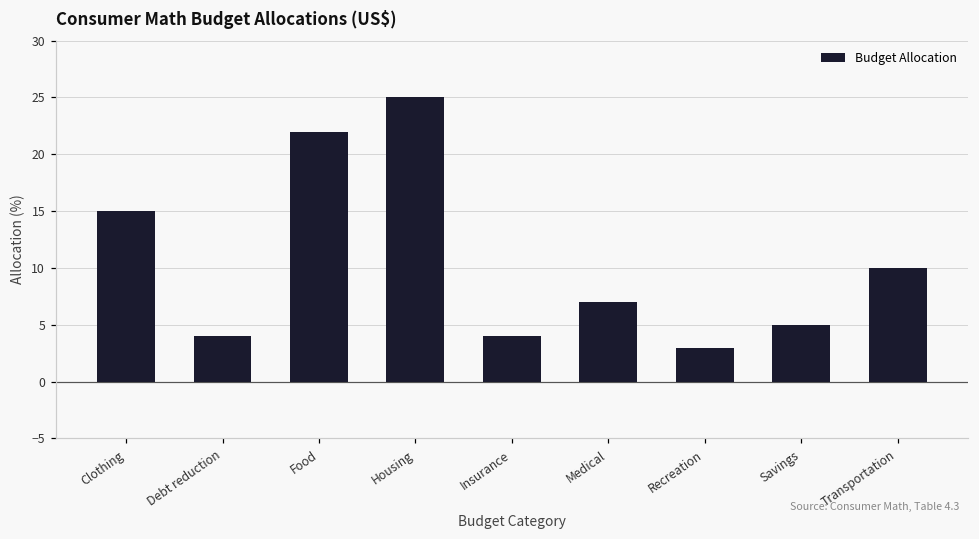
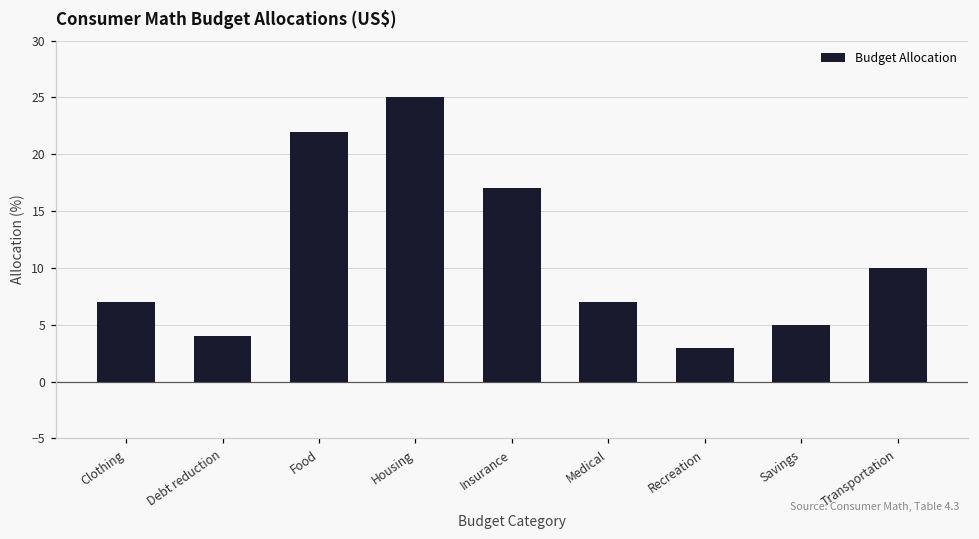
  {
-   "Clothing": 15,
+   "Clothing": 7,
    "Debt reduction": 4,
    "Food": 22,
    "Housing": 25,
-   "Insurance": 4,
+   "Insurance": 17,
    "Medical": 7,
    "Recreation": 3,
    "Savings": 5,
    "Transportation": 10
  }
